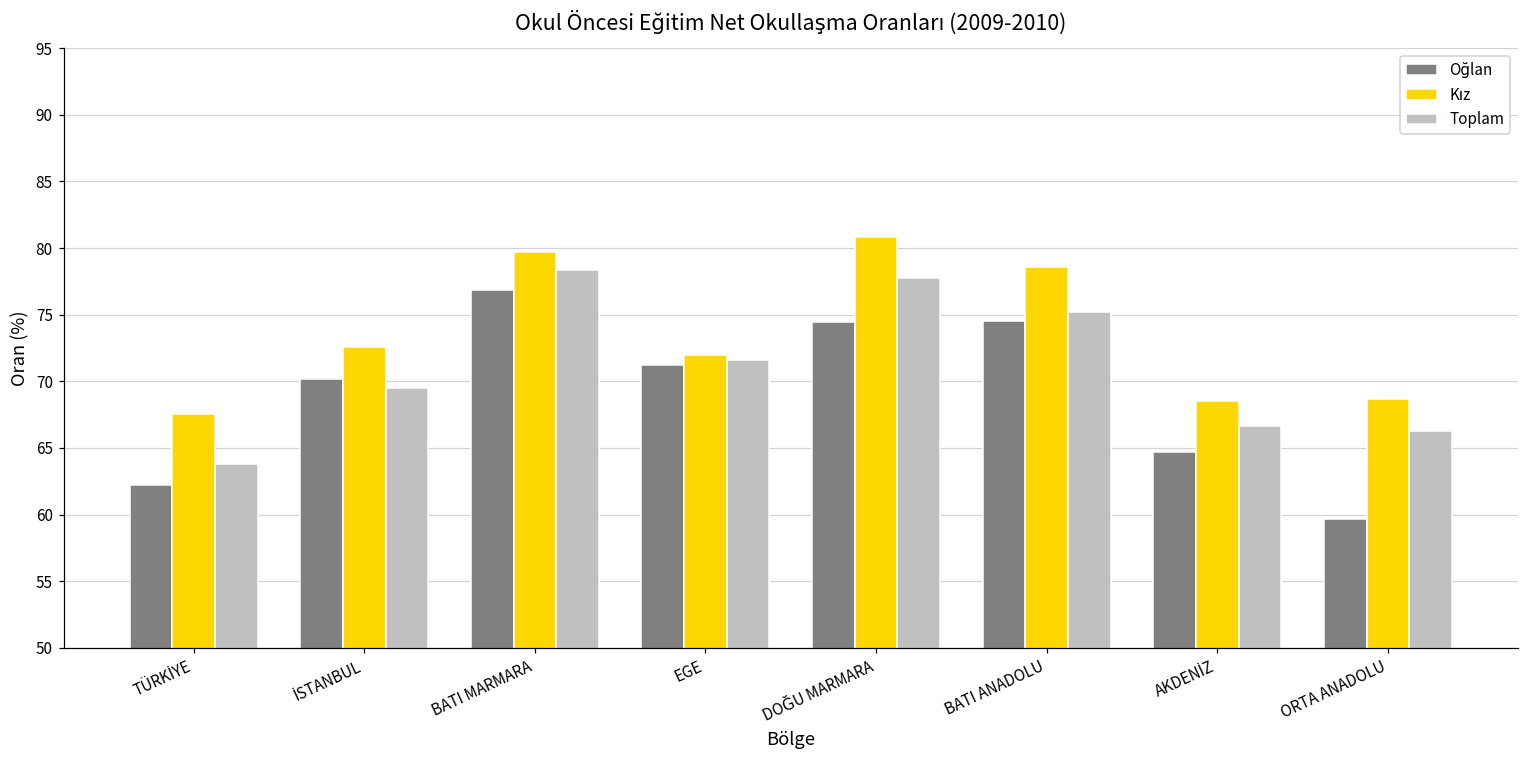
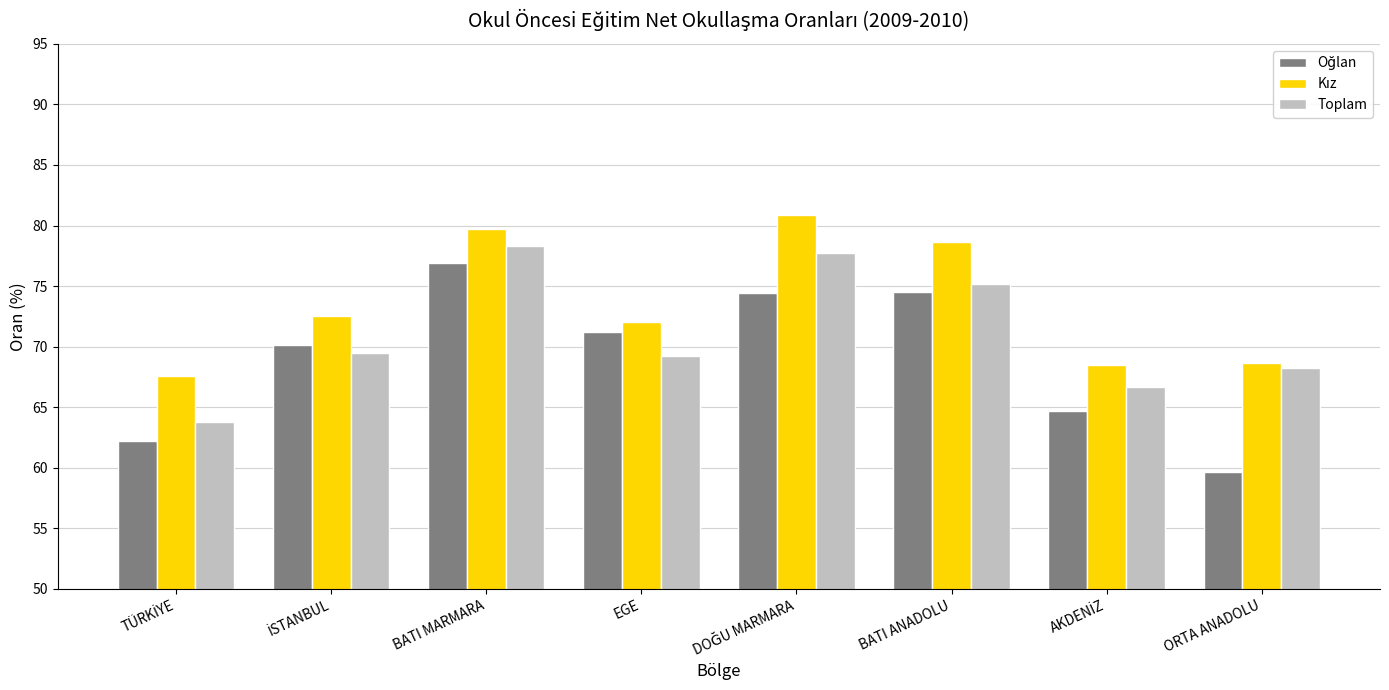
  {
    "Oğlan": {
      "TÜRKİYE": 62.2,
      "İSTANBUL": 70.2,
      "BATI MARMARA": 76.9,
      "EGE": 71.2,
      "DOĞU MARMARA": 74.4,
      "BATI ANADOLU": 74.5,
      "AKDENİZ": 64.7,
      "ORTA ANADOLU": 59.7
    },
    "Kız": {
      "TÜRKİYE": 67.6,
      "İSTANBUL": 72.6,
      "BATI MARMARA": 79.7,
      "EGE": 72.0,
      "DOĞU MARMARA": 80.9,
      "BATI ANADOLU": 78.6,
      "AKDENİZ": 68.5,
      "ORTA ANADOLU": 68.6
    },
    "Toplam": {
      "TÜRKİYE": 63.8,
      "İSTANBUL": 69.5,
      "BATI MARMARA": 78.3,
-     "EGE": 71.6,
+     "EGE": 69.2,
      "DOĞU MARMARA": 77.7,
      "BATI ANADOLU": 75.2,
      "AKDENİZ": 66.6,
-     "ORTA ANADOLU": 66.3
+     "ORTA ANADOLU": 68.2
    }
  }
